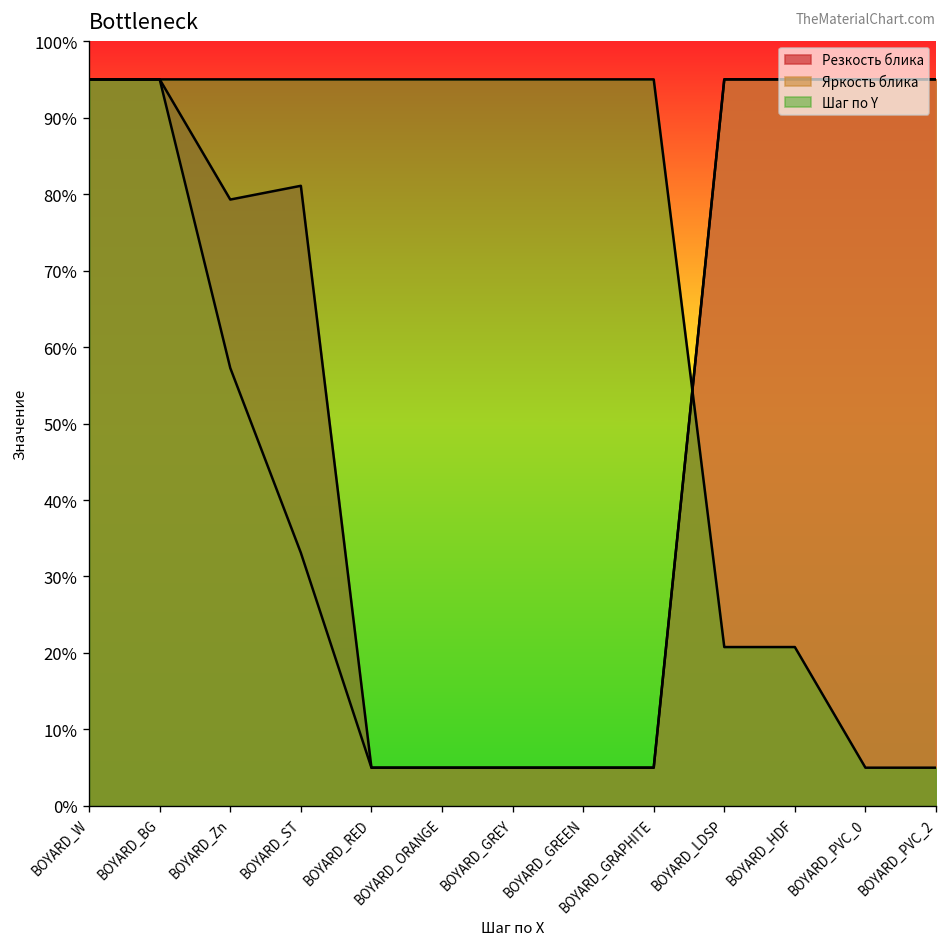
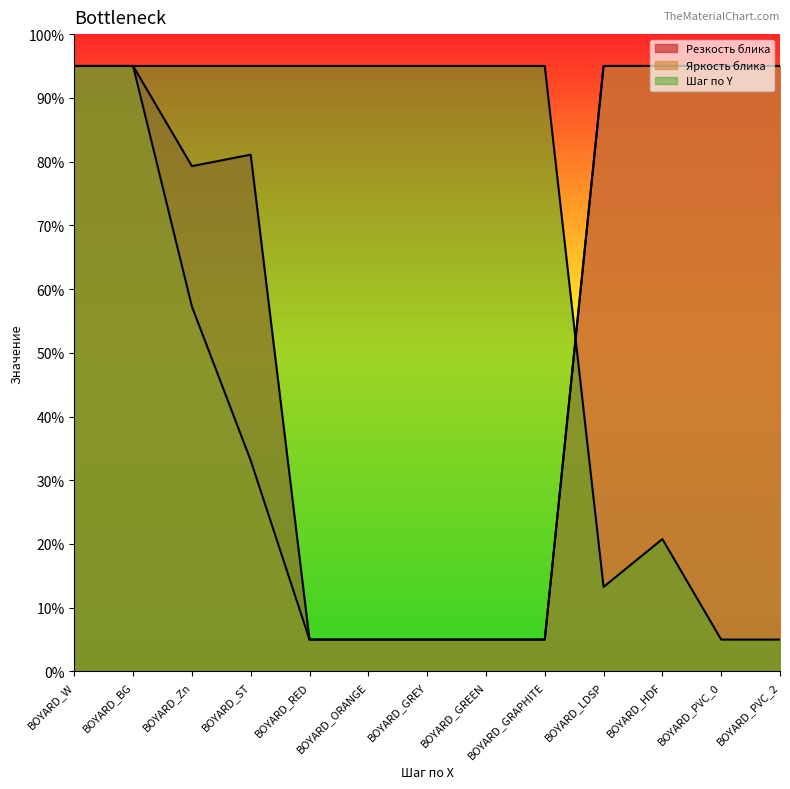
  {
    "Резкость блика": {
      "BOYARD_Zn": "79%",
      "BOYARD_ST": "81%"
    },
    "Яркость блика": {
      "BOYARD_Zn": "57%",
      "BOYARD_ST": "33%"
    },
    "Шаг по Y": {
      "BOYARD_Zn": "95%",
      "BOYARD_ST": "95%",
      "BOYARD_RED": "95%",
      "BOYARD_ORANGE": "95%",
      "BOYARD_GREY": "95%",
      "BOYARD_GREEN": "95%",
      "BOYARD_GRAPHITE": "95%",
-     "BOYARD_LDSP": "21%",
+     "BOYARD_LDSP": "13%",
      "BOYARD_HDF": "21%",
      "BOYARD_PVC_0": "5%",
      "BOYARD_PVC_2": "5%"
    }
  }
